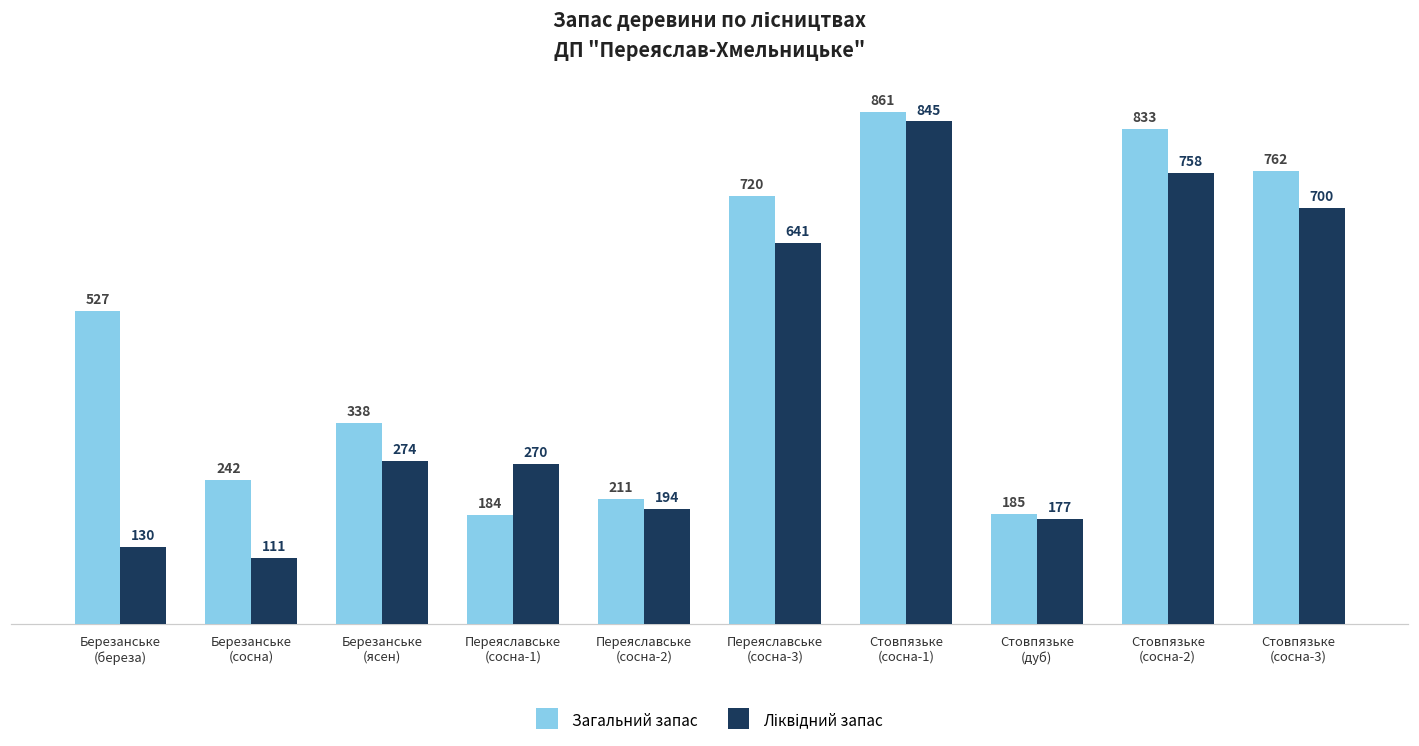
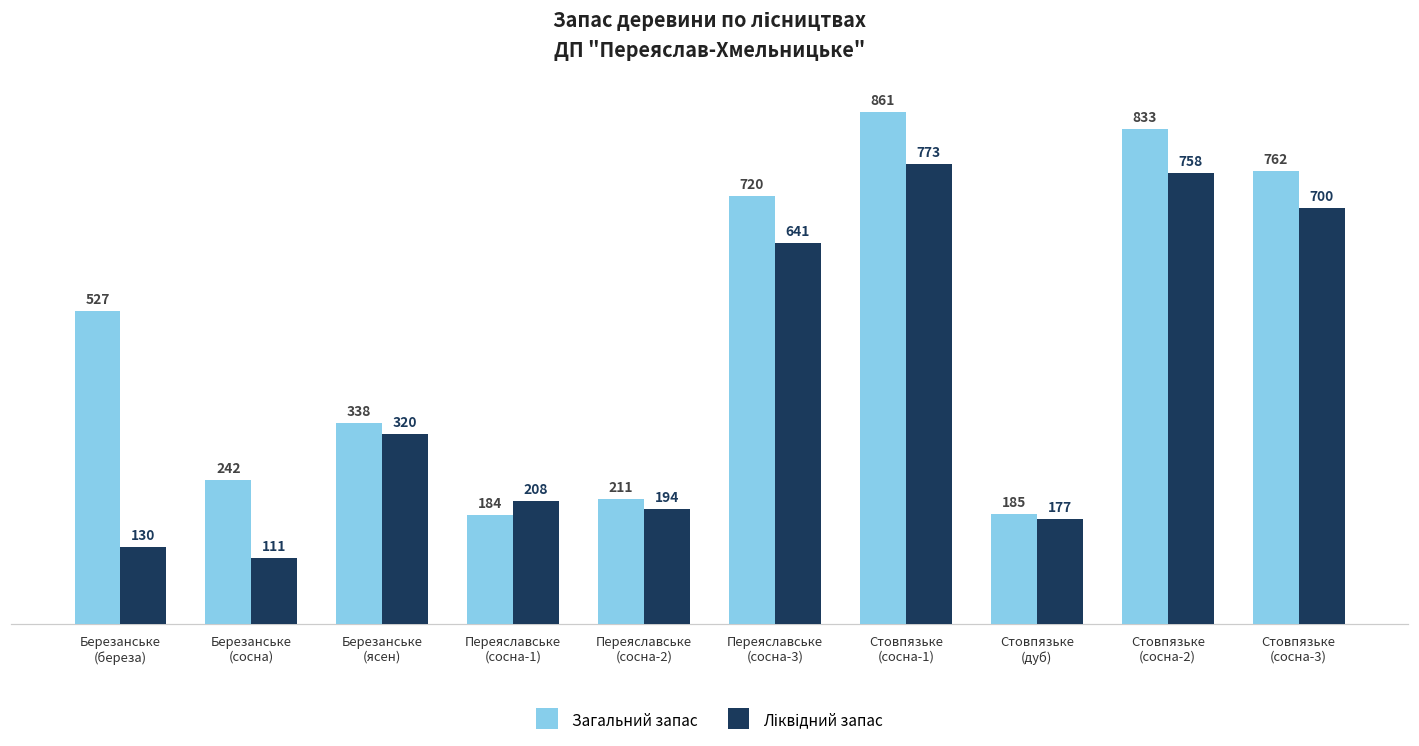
  {
    "Загальний запас": {
      "Березанське (береза)": 527,
      "Березанське (сосна)": 242,
      "Березанське (ясен)": 338,
      "Переяславське (сосна-1)": 184,
      "Переяславське (сосна-2)": 211,
      "Переяславське (сосна-3)": 720,
      "Стовпязьке (сосна-1)": 861,
      "Стовпязьке (дуб)": 185,
      "Стовпязьке (сосна-2)": 833,
      "Стовпязьке (сосна-3)": 762
    },
    "Ліквідний запас": {
      "Березанське (береза)": 130,
      "Березанське (сосна)": 111,
-     "Березанське (ясен)": 274,
-     "Переяславське (сосна-1)": 270,
+     "Березанське (ясен)": 320,
+     "Переяславське (сосна-1)": 208,
      "Переяславське (сосна-2)": 194,
      "Переяславське (сосна-3)": 641,
-     "Стовпязьке (сосна-1)": 845,
+     "Стовпязьке (сосна-1)": 773,
      "Стовпязьке (дуб)": 177,
      "Стовпязьке (сосна-2)": 758,
      "Стовпязьке (сосна-3)": 700
    }
  }
